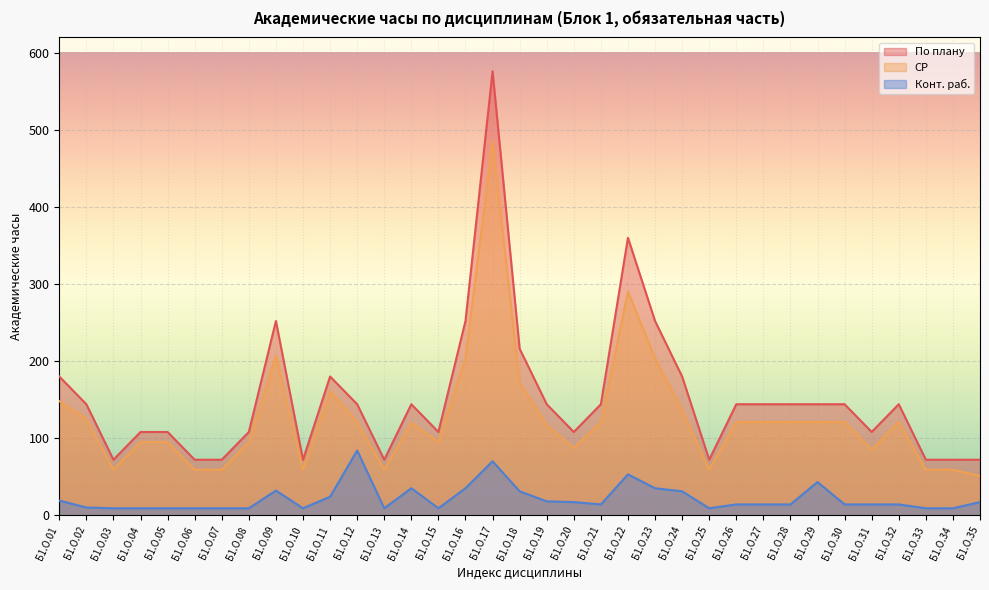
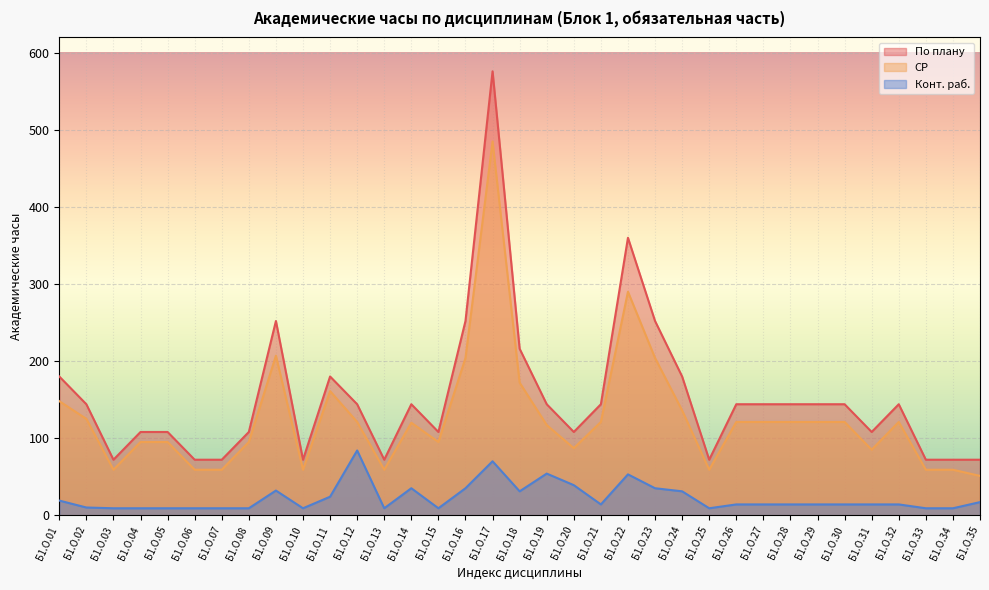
  {
    "Конт. раб.": {
      "Б1.О.01": 20,
      "Б1.О.02": 10,
      "Б1.О.03": 10,
      "Б1.О.04": 10,
      "Б1.О.05": 10,
      "Б1.О.06": 10,
      "Б1.О.07": 10,
      "Б1.О.08": 10,
      "Б1.О.09": 30,
      "Б1.О.10": 10,
      "Б1.О.11": 20,
      "Б1.О.12": 80,
      "Б1.О.13": 10,
      "Б1.О.14": 40,
      "Б1.О.15": 10,
      "Б1.О.16": 40,
      "Б1.О.17": 70,
      "Б1.О.18": 30,
-     "Б1.О.19": 20,
-     "Б1.О.20": 20,
+     "Б1.О.19": 50,
+     "Б1.О.20": 40,
      "Б1.О.21": 10,
      "Б1.О.22": 50,
      "Б1.О.23": 40,
      "Б1.О.24": 30,
      "Б1.О.25": 10,
      "Б1.О.26": 10,
      "Б1.О.27": 10,
      "Б1.О.28": 10,
-     "Б1.О.29": 40,
+     "Б1.О.29": 10,
      "Б1.О.30": 10,
      "Б1.О.31": 10,
      "Б1.О.32": 10,
      "Б1.О.33": 10,
      "Б1.О.34": 10,
      "Б1.О.35": 20
    }
  }
